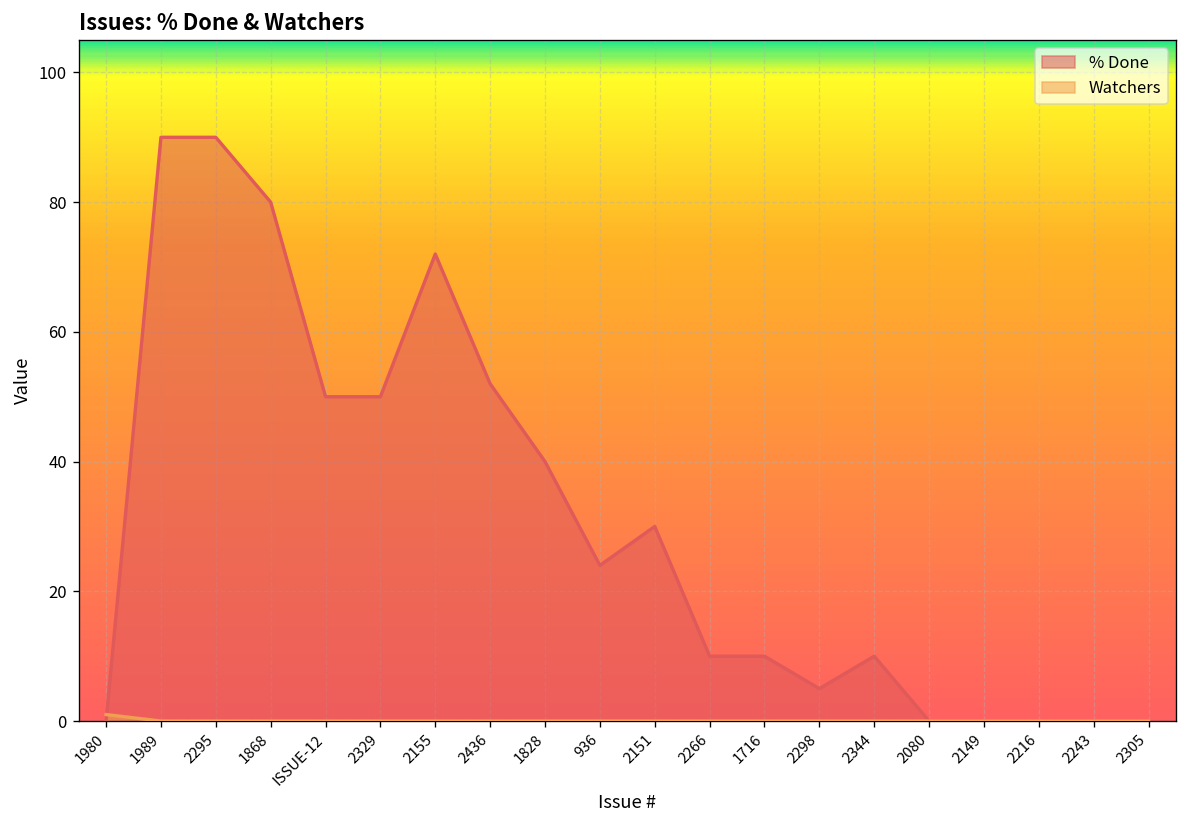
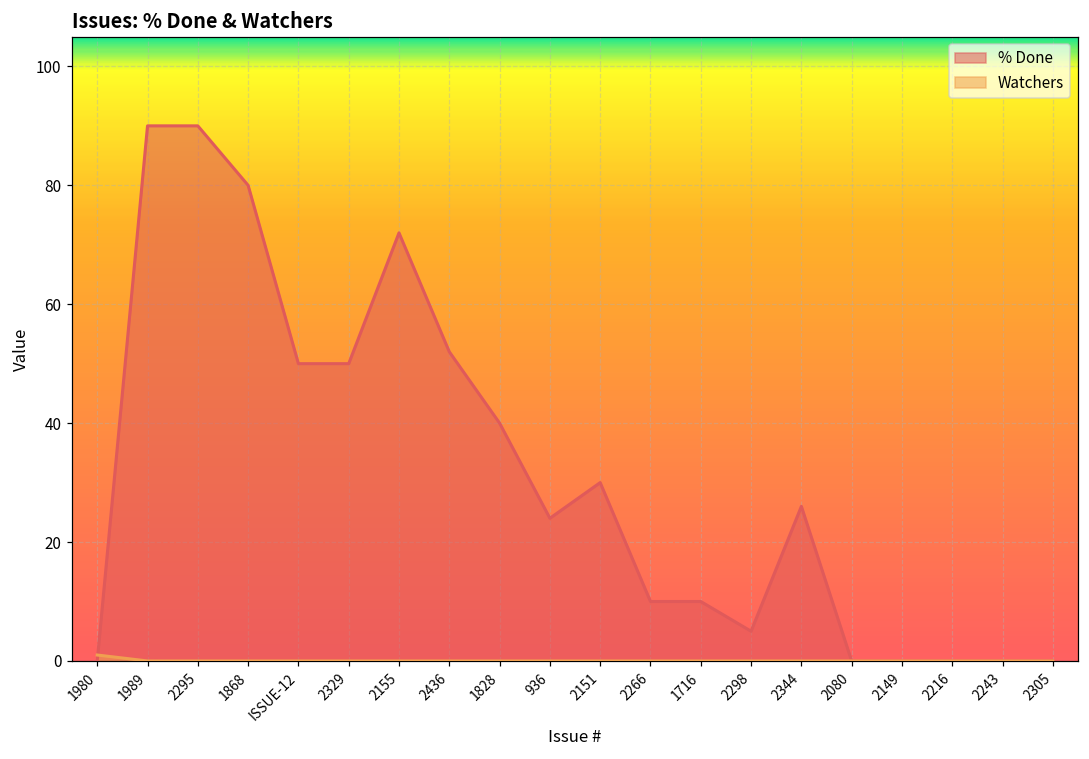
  {
    "% Done": {
      "1980": 0,
      "1989": 90,
      "2295": 90,
      "1868": 80,
      "ISSUE-12": 50,
      "2329": 50,
      "2155": 72,
      "2436": 52,
      "1828": 40,
      "936": 24,
      "2151": 30,
      "2266": 10,
      "1716": 10,
      "2298": 5,
-     "2344": 10
+     "2344": 26
    },
    "Watchers": {
      "1980": 1,
      "1989": 0,
      "2295": 0,
      "1868": 0,
      "ISSUE-12": 0,
      "2329": 0,
      "2155": 0,
      "2436": 0,
      "1828": 0,
      "936": 0,
      "2151": 0,
      "2266": 0,
      "1716": 0,
      "2298": 0,
      "2344": 0
    }
  }
